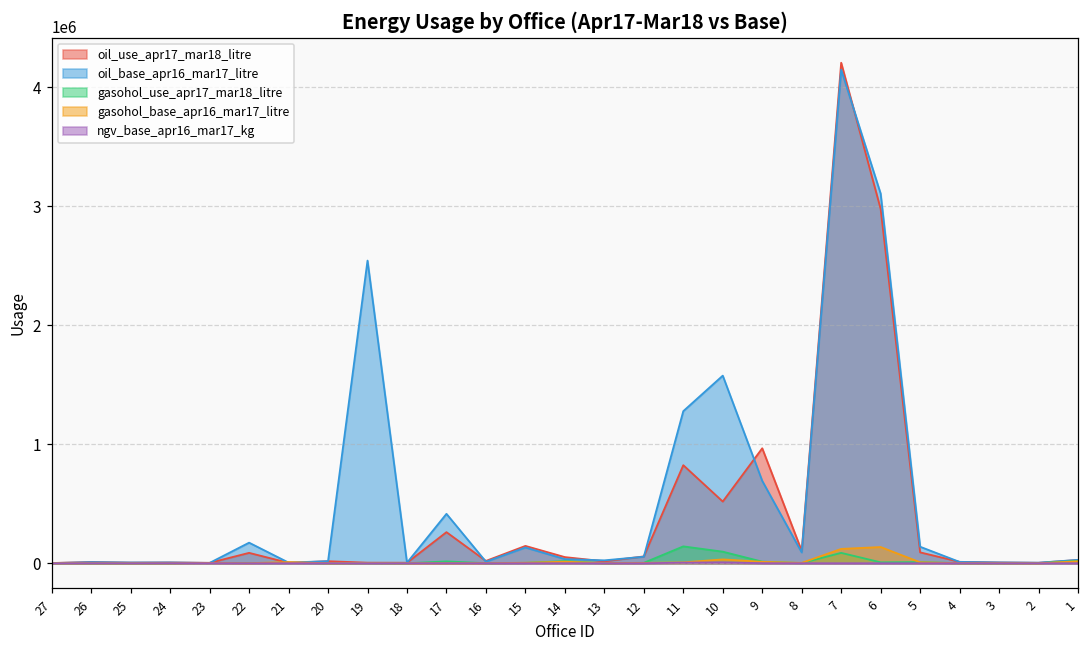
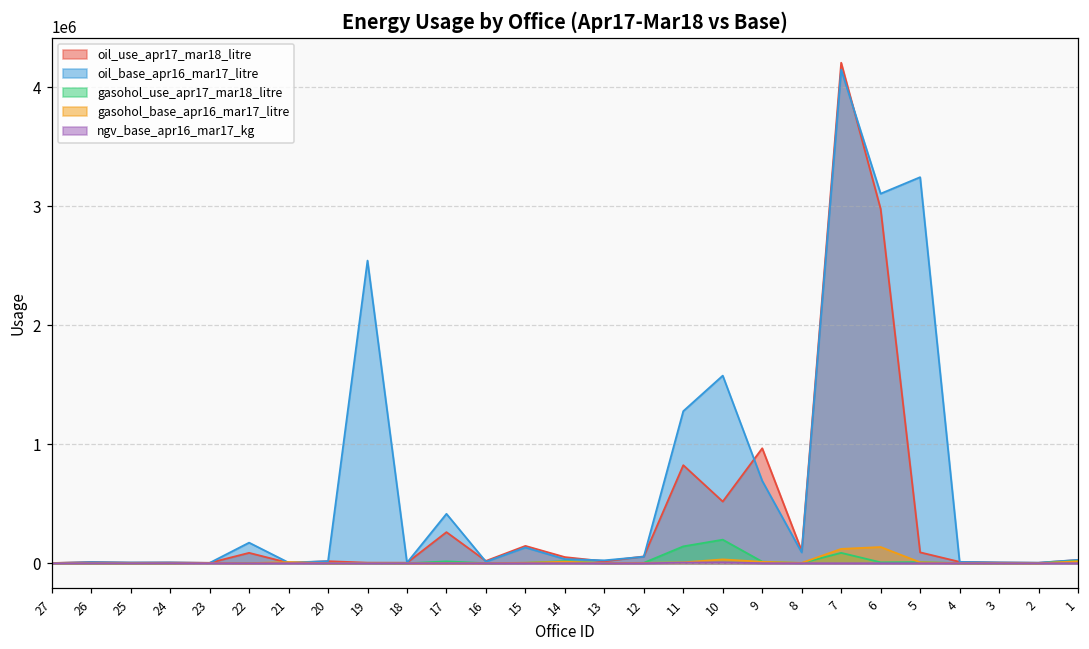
  {
    "oil_use_apr17_mar18_litre": {
      "22": 90000,
      "17": 260000,
      "11": 820000,
      "10": 520000,
      "9": 970000,
      "7": 4210000,
      "6": 2980000,
      "5": 90000
    },
    "oil_base_apr16_mar17_litre": {
      "22": 170000,
      "19": 2540000,
      "17": 420000,
      "11": 1280000,
      "10": 1580000,
      "9": 690000,
      "7": 4150000,
      "6": 3110000,
-     "5": 140000
+     "5": 3240000
    },
    "gasohol_use_apr17_mar18_litre": {
      "11": 140000,
-     "10": 100000,
+     "10": 200000,
      "7": 90000
    },
    "gasohol_base_apr16_mar17_litre": {
      "10": 30000,
      "7": 120000,
      "6": 140000
    },
    "ngv_base_apr16_mar17_kg": {
      "10": 10000,
      "7": 0
    }
  }
